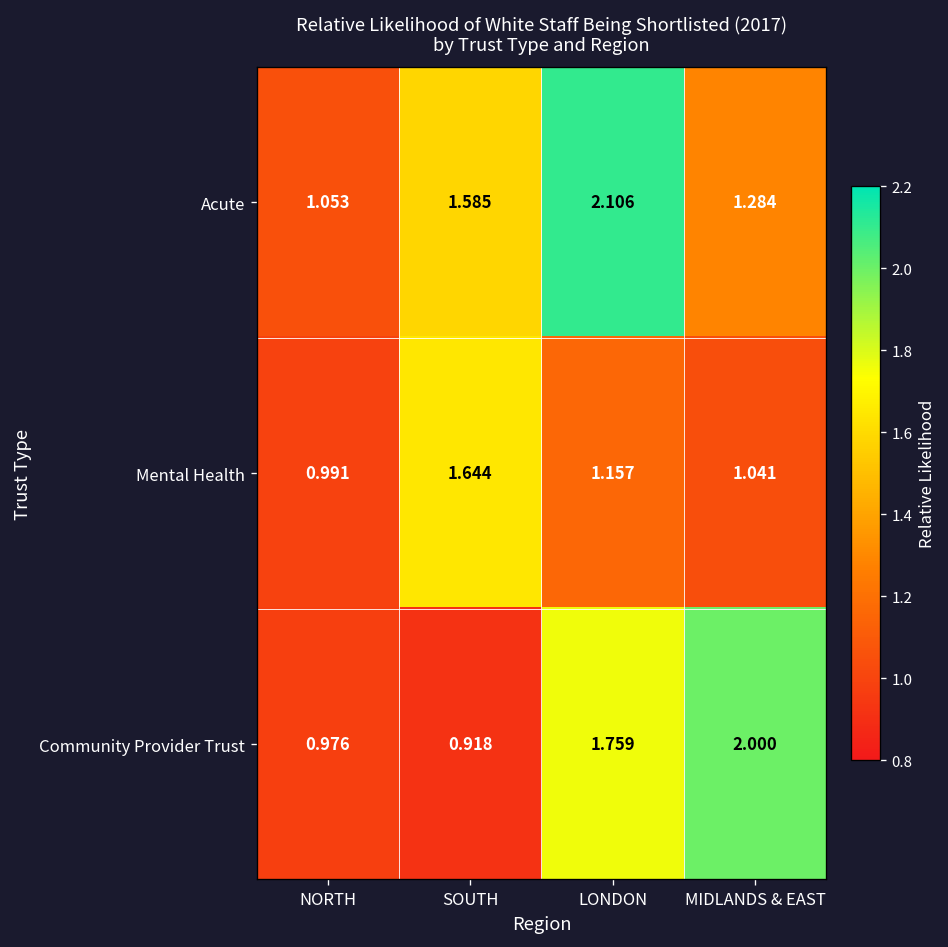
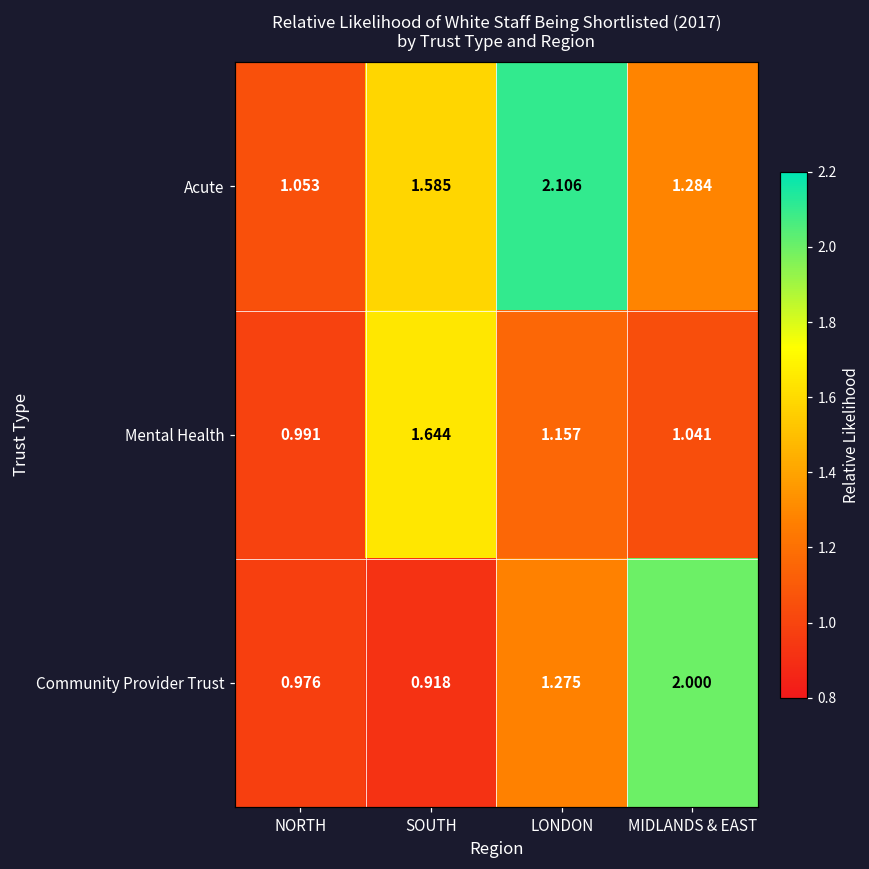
  {
    "Acute": {
      "NORTH": 1.053,
      "SOUTH": 1.585,
      "LONDON": 2.106,
      "MIDLANDS & EAST": 1.284
    },
    "Mental Health": {
      "NORTH": 0.991,
      "SOUTH": 1.644,
      "LONDON": 1.157,
      "MIDLANDS & EAST": 1.041
    },
    "Community Provider Trust": {
      "NORTH": 0.976,
      "SOUTH": 0.918,
-     "LONDON": 1.759,
+     "LONDON": 1.275,
      "MIDLANDS & EAST": 2.000
    }
  }
